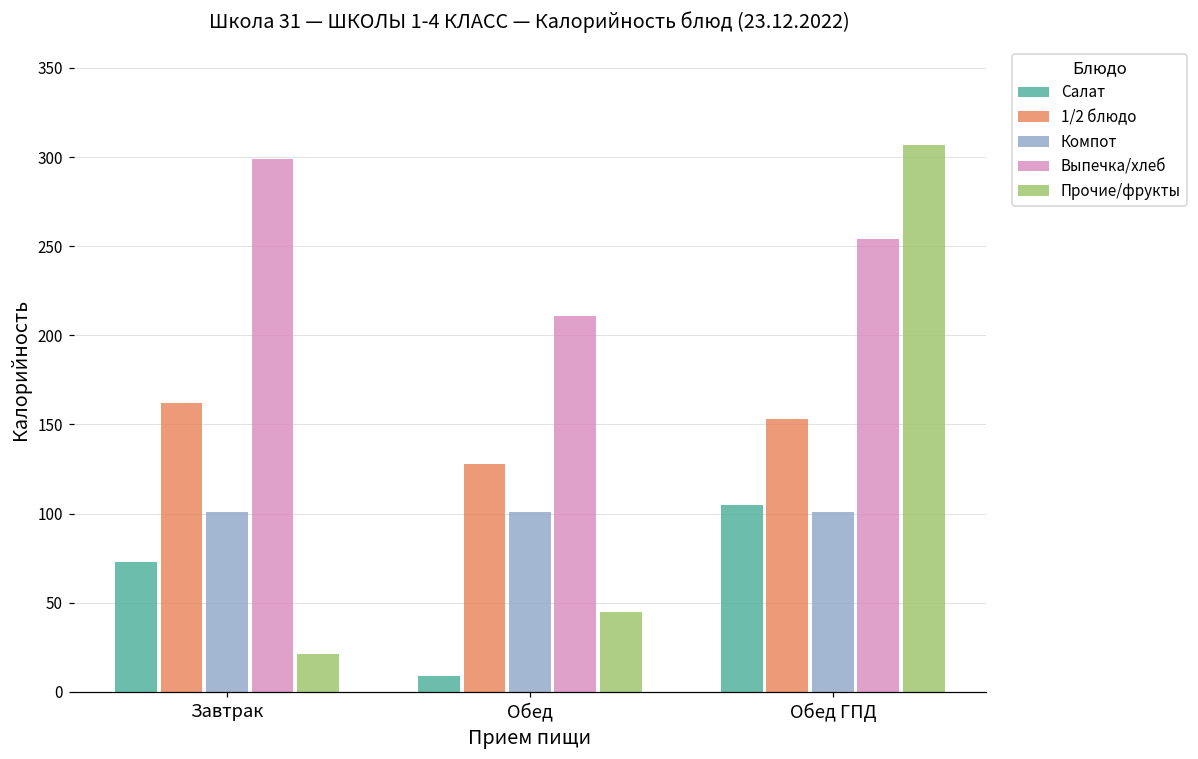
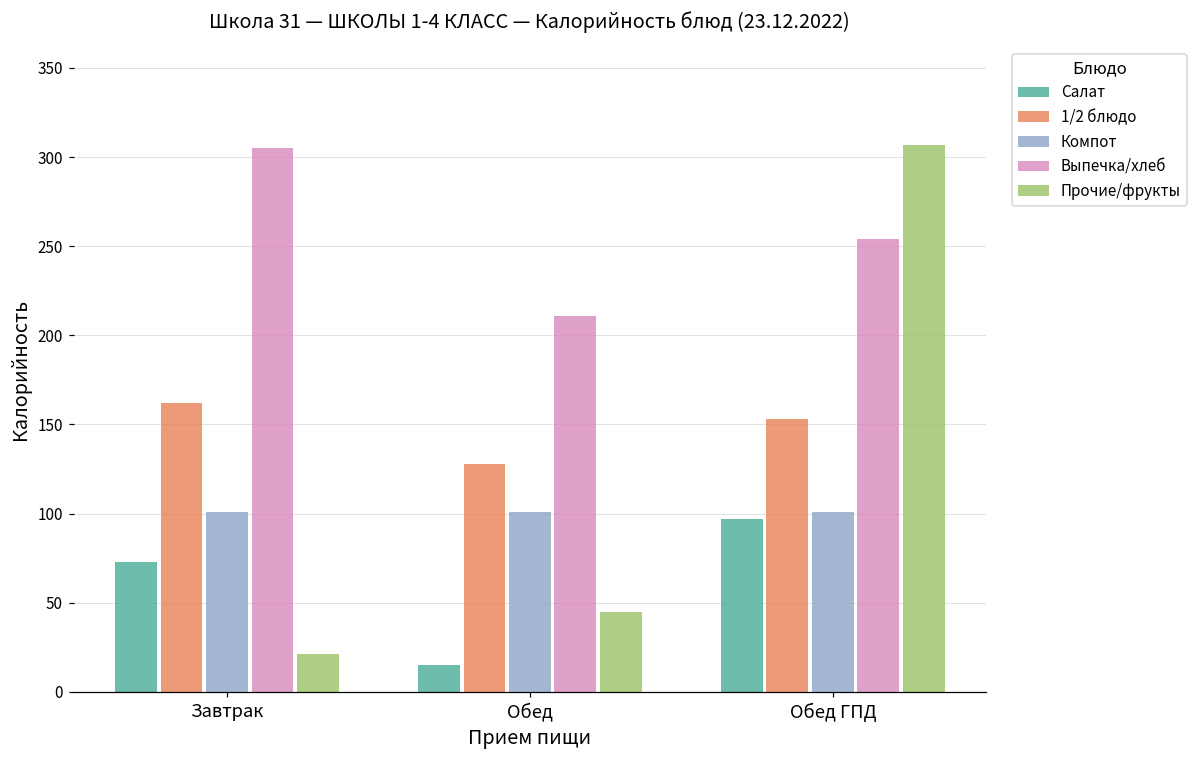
  {
    "Салат": {
      "Завтрак": 73,
-     "Обед": 9,
-     "Обед ГПД": 105
+     "Обед": 15,
+     "Обед ГПД": 97
    },
    "1/2 блюдо": {
      "Завтрак": 162,
      "Обед": 128,
      "Обед ГПД": 153
    },
    "Компот": {
      "Завтрак": 101,
      "Обед": 101,
      "Обед ГПД": 101
    },
    "Выпечка/хлеб": {
-     "Завтрак": 299,
+     "Завтрак": 305,
      "Обед": 211,
      "Обед ГПД": 254
    },
    "Прочие/фрукты": {
      "Завтрак": 21,
      "Обед": 45,
      "Обед ГПД": 307
    }
  }
